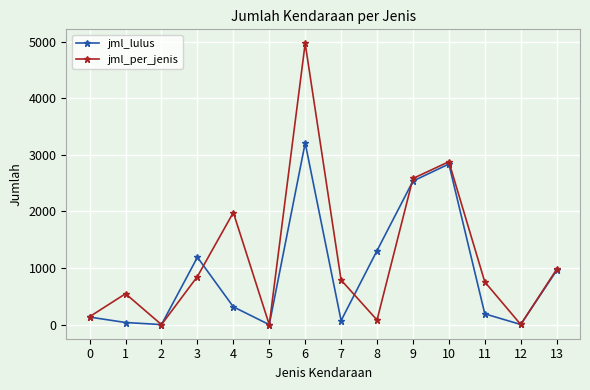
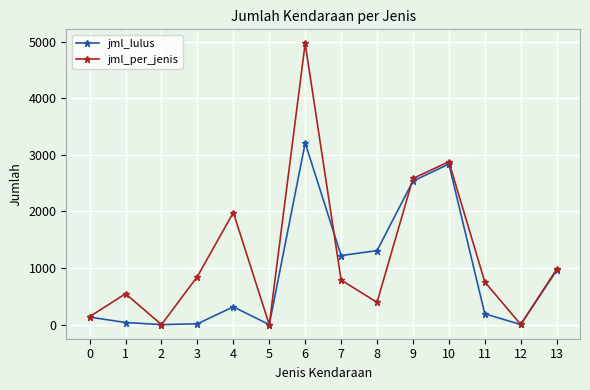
  {
    "jml_lulus": {
      "1": 0,
-     "3": 1200,
+     "3": 0,
      "4": 300,
      "6": 3200,
-     "7": 100,
+     "7": 1200,
      "8": 1300,
      "9": 2500,
      "11": 200
    },
    "jml_per_jenis": {
      "1": 500,
      "3": 900,
      "4": 2000,
      "6": 5000,
      "7": 800,
-     "8": 100,
+     "8": 400,
      "9": 2600,
      "11": 800
    }
  }
